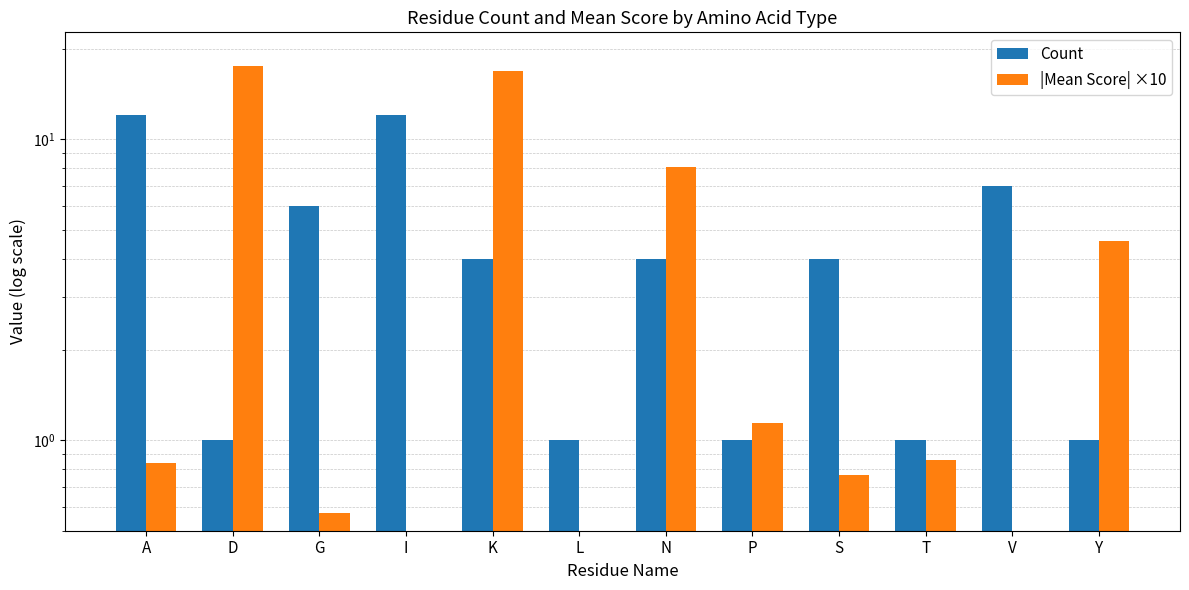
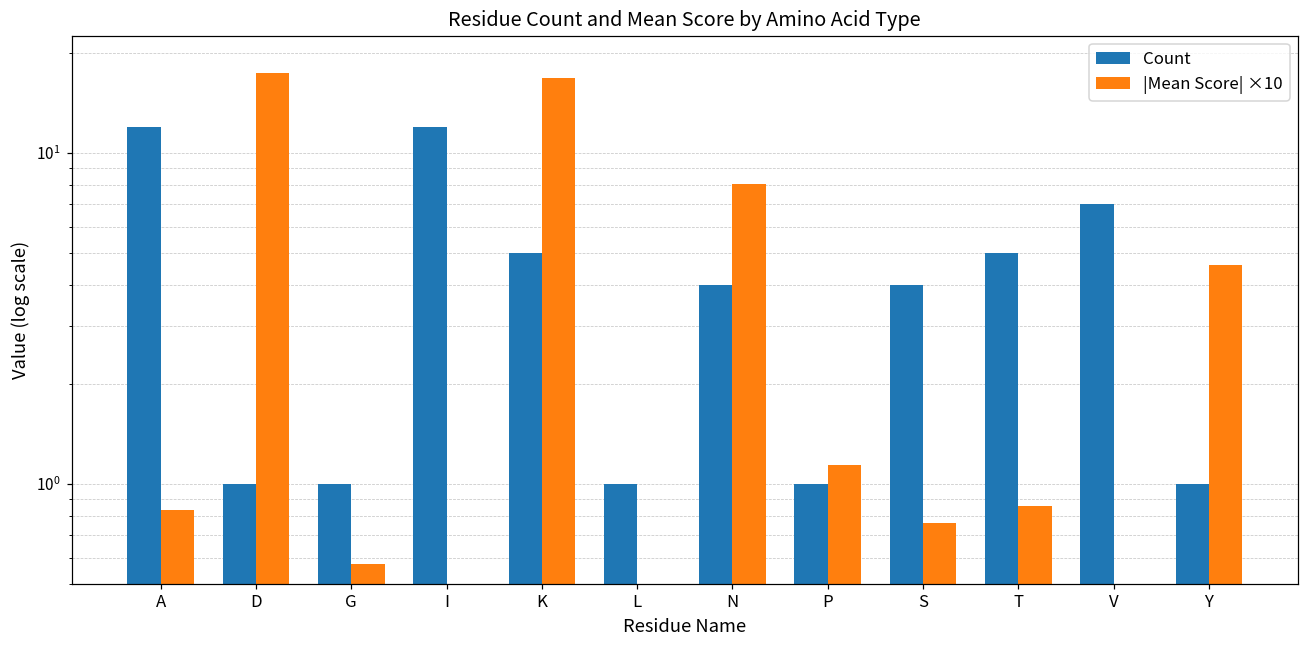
  {
    "Count": {
      "A": 12,
      "D": 1,
-     "G": 6,
+     "G": 1,
      "I": 12,
-     "K": 4,
+     "K": 5,
      "L": 1,
      "N": 4,
      "P": 1,
      "S": 4,
-     "T": 1,
+     "T": 5,
      "V": 7,
      "Y": 1
    },
    "|Mean Score| ×10": {
      "A": 0.84,
      "D": 17,
      "G": 0.57,
      "K": 17,
      "N": 8,
      "P": 1.14,
      "S": 0.77,
      "T": 0.86,
      "Y": 4.6
    }
  }
